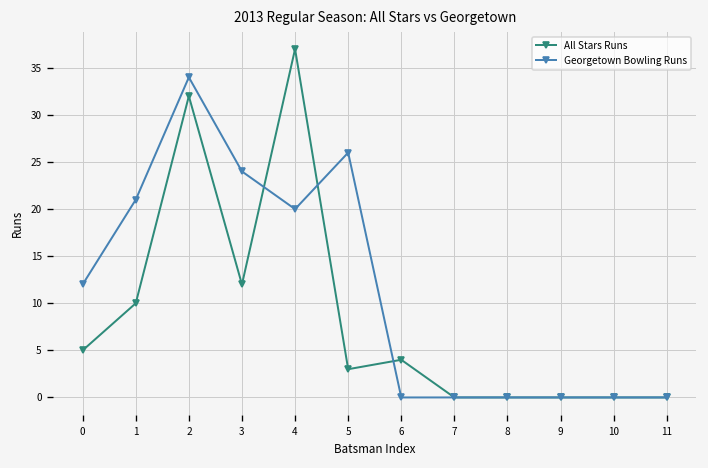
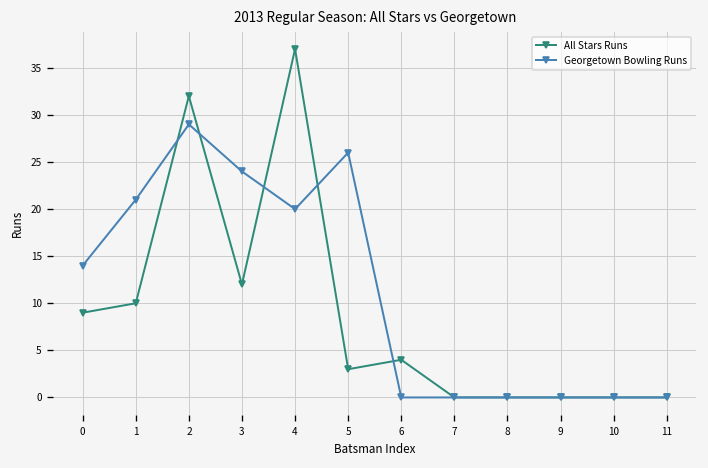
  {
    "All Stars Runs": {
-     "0": 5,
+     "0": 9,
      "1": 10,
      "2": 32,
      "3": 12,
      "4": 37,
      "5": 3,
      "6": 4
    },
    "Georgetown Bowling Runs": {
-     "0": 12,
+     "0": 14,
      "1": 21,
-     "2": 34,
+     "2": 29,
      "3": 24,
      "4": 20,
      "5": 26,
      "6": 0
    }
  }
